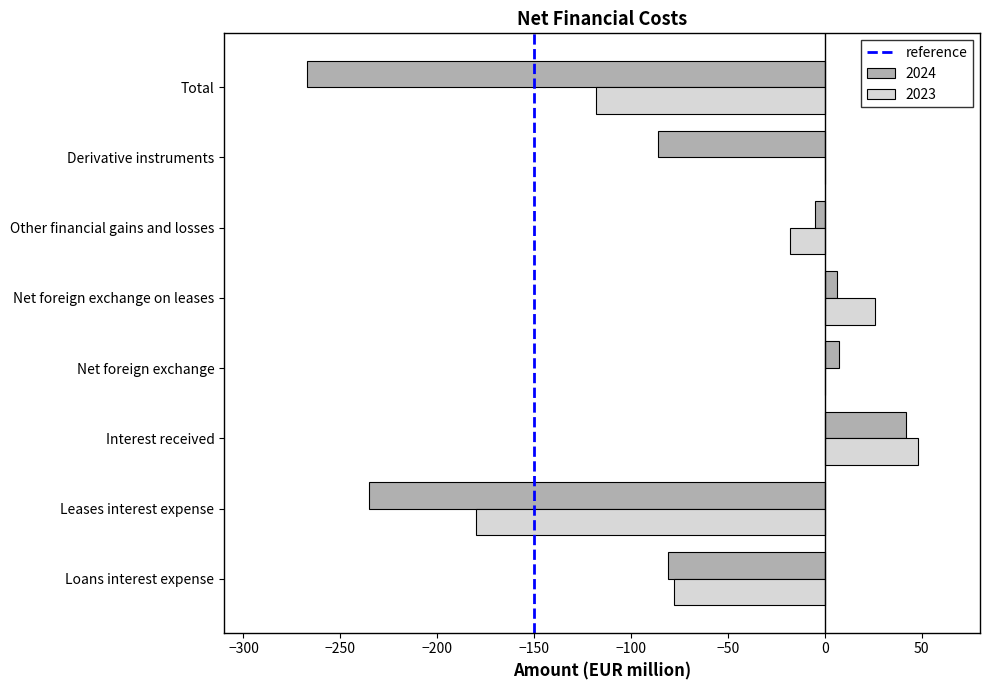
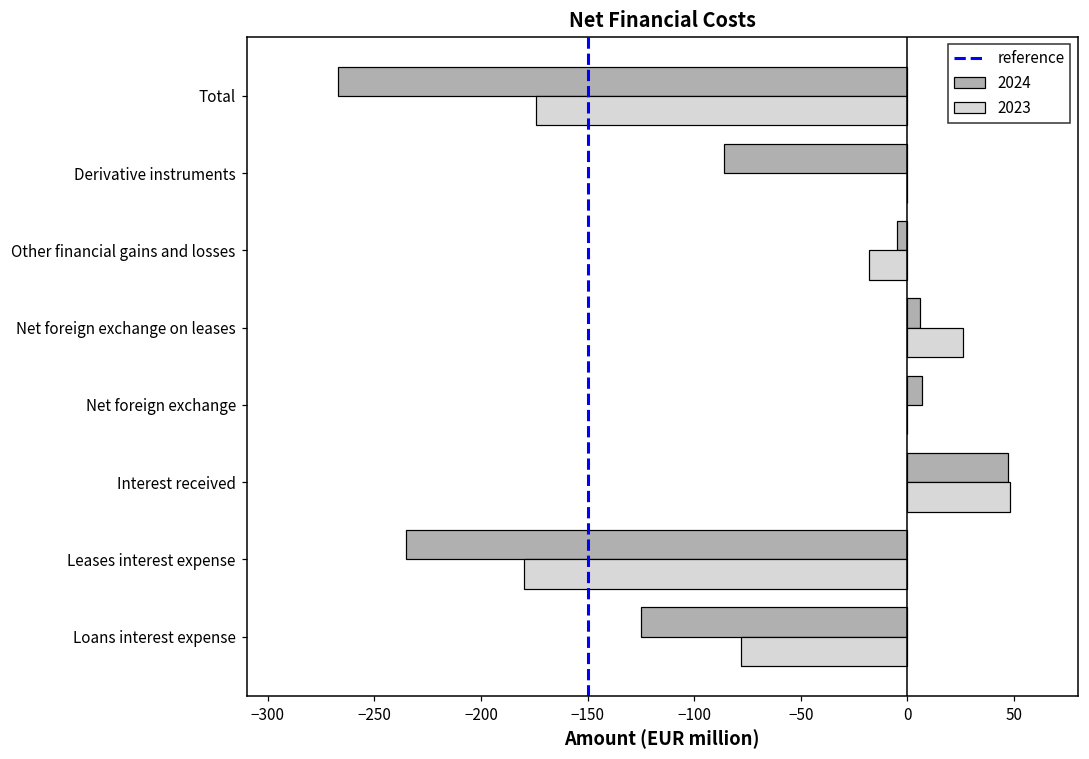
  {
    "2024": {
      "Total": -267,
      "Derivative instruments": -86,
      "Other financial gains and losses": -5,
      "Net foreign exchange on leases": 6,
      "Net foreign exchange": 7,
-     "Interest received": 42,
+     "Interest received": 47,
      "Leases interest expense": -235,
-     "Loans interest expense": -81
+     "Loans interest expense": -125
    },
    "2023": {
-     "Total": -118,
+     "Total": -174,
      "Derivative instruments": 0,
      "Other financial gains and losses": -18,
      "Net foreign exchange on leases": 26,
      "Net foreign exchange": 0,
      "Interest received": 48,
      "Leases interest expense": -180,
      "Loans interest expense": -78
    }
  }
